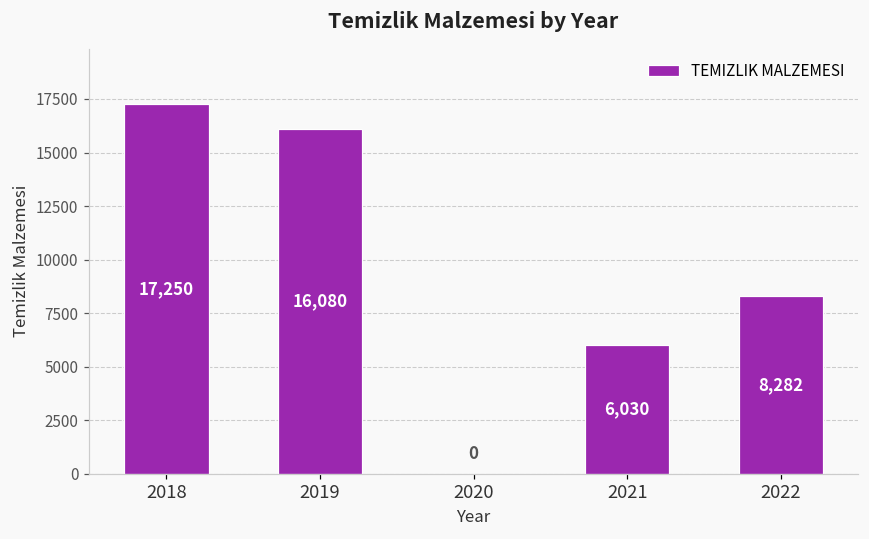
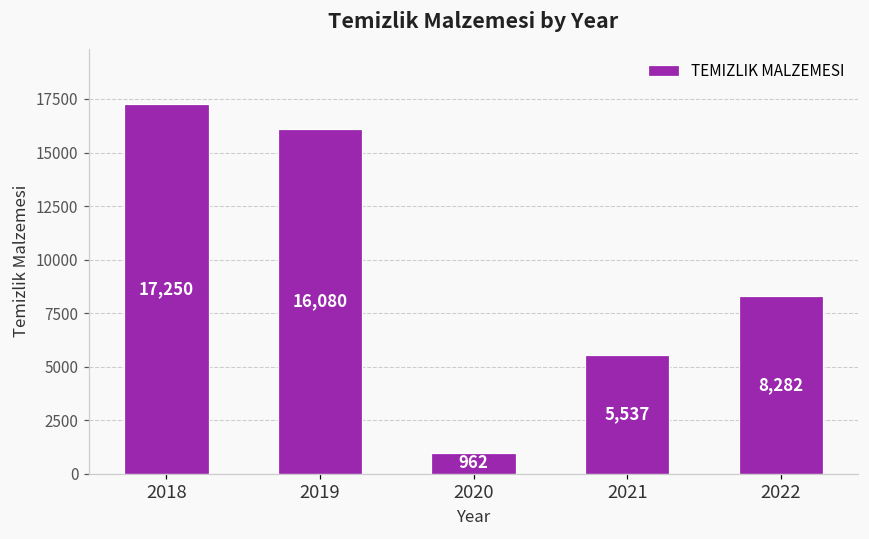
  {
    "2018": "17,250",
    "2019": "16,080",
-   "2020": "0",
-   "2021": "6,030",
+   "2020": "962",
+   "2021": "5,537",
    "2022": "8,282"
  }
